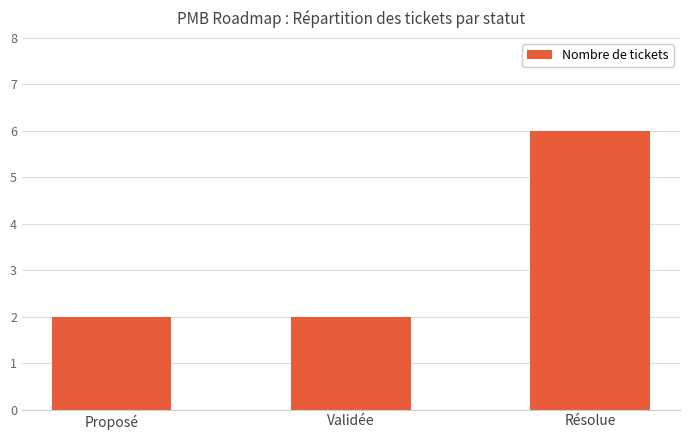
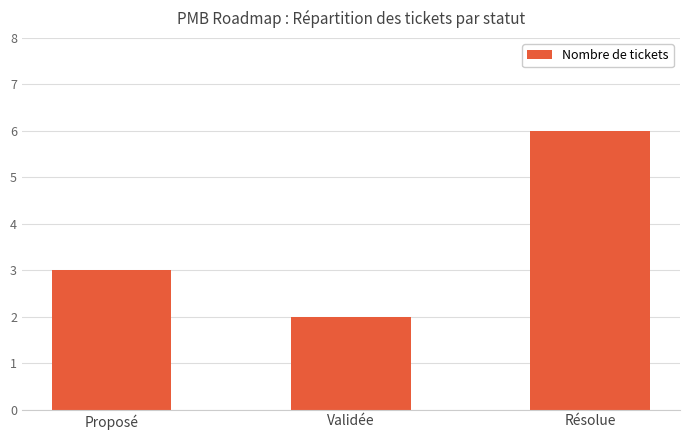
  {
-   "Proposé": 2,
+   "Proposé": 3,
    "Validée": 2,
    "Résolue": 6
  }
